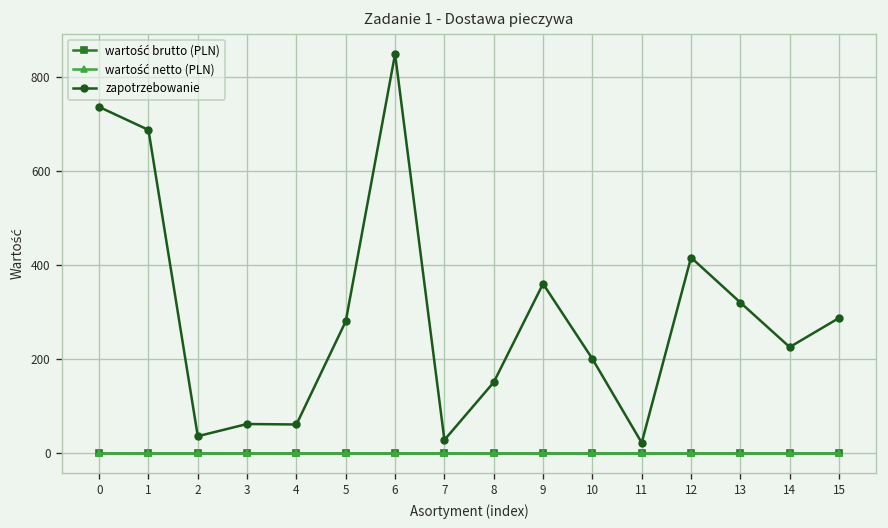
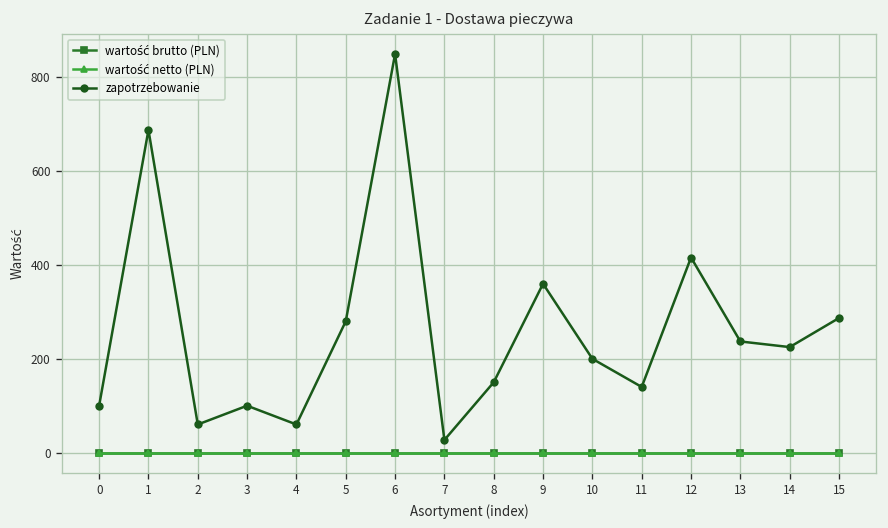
  {
    "wartość netto (PLN)": {
      "0": 0,
      "1": 0,
      "2": 0,
      "3": 0,
      "4": 0,
      "5": 0,
      "6": 0,
      "7": 0,
      "8": 0,
      "9": 0,
      "10": 0,
      "11": 0,
      "12": 0,
      "13": 0,
      "14": 0,
      "15": 0
    },
    "zapotrzebowanie": {
-     "0": 740,
+     "0": 100,
      "1": 690,
-     "2": 40,
-     "3": 60,
+     "2": 60,
+     "3": 100,
      "4": 60,
      "5": 280,
      "6": 850,
      "7": 30,
      "8": 150,
      "9": 360,
      "10": 200,
-     "11": 20,
+     "11": 140,
      "12": 420,
-     "13": 320,
+     "13": 240,
      "14": 230,
      "15": 290
    }
  }
